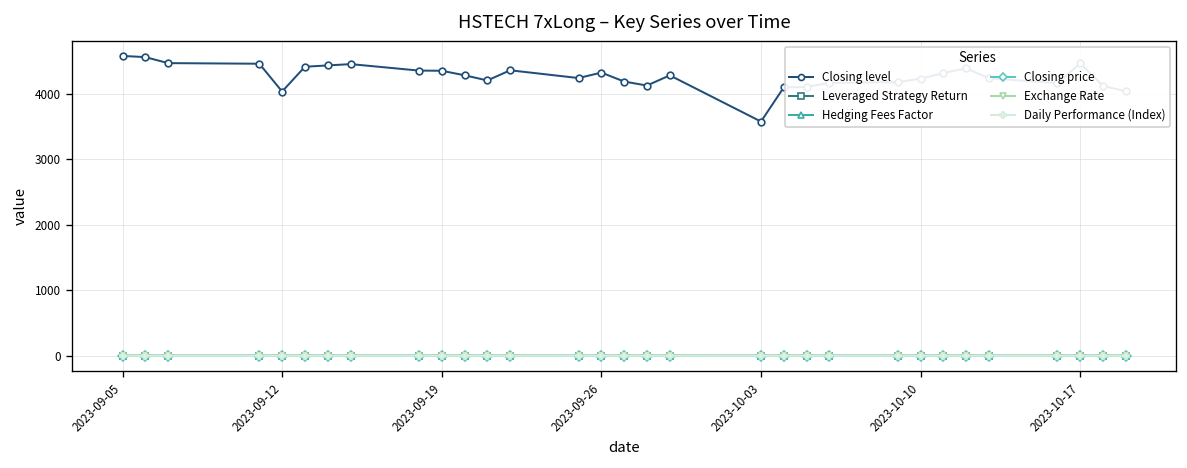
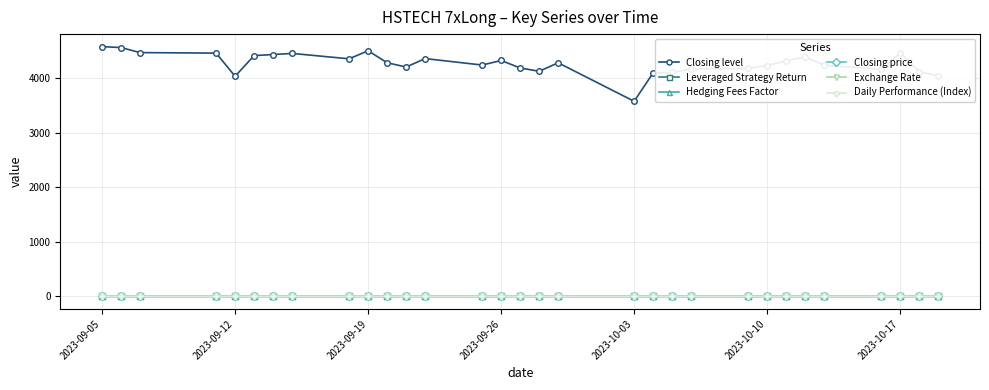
  {
    "Closing level": {
      "2023-09-05": 4600,
      "2023-09-12": 4000,
-     "2023-09-19": 4400,
+     "2023-09-19": 4500,
      "2023-09-26": 4300,
      "2023-10-03": 3600
    },
    "Daily Performance (Index)": {
      "2023-09-05": 0,
      "2023-09-12": 0,
      "2023-09-19": 0,
      "2023-09-26": 0,
      "2023-10-03": 0,
      "2023-10-10": 0,
      "2023-10-17": 0
    }
  }
